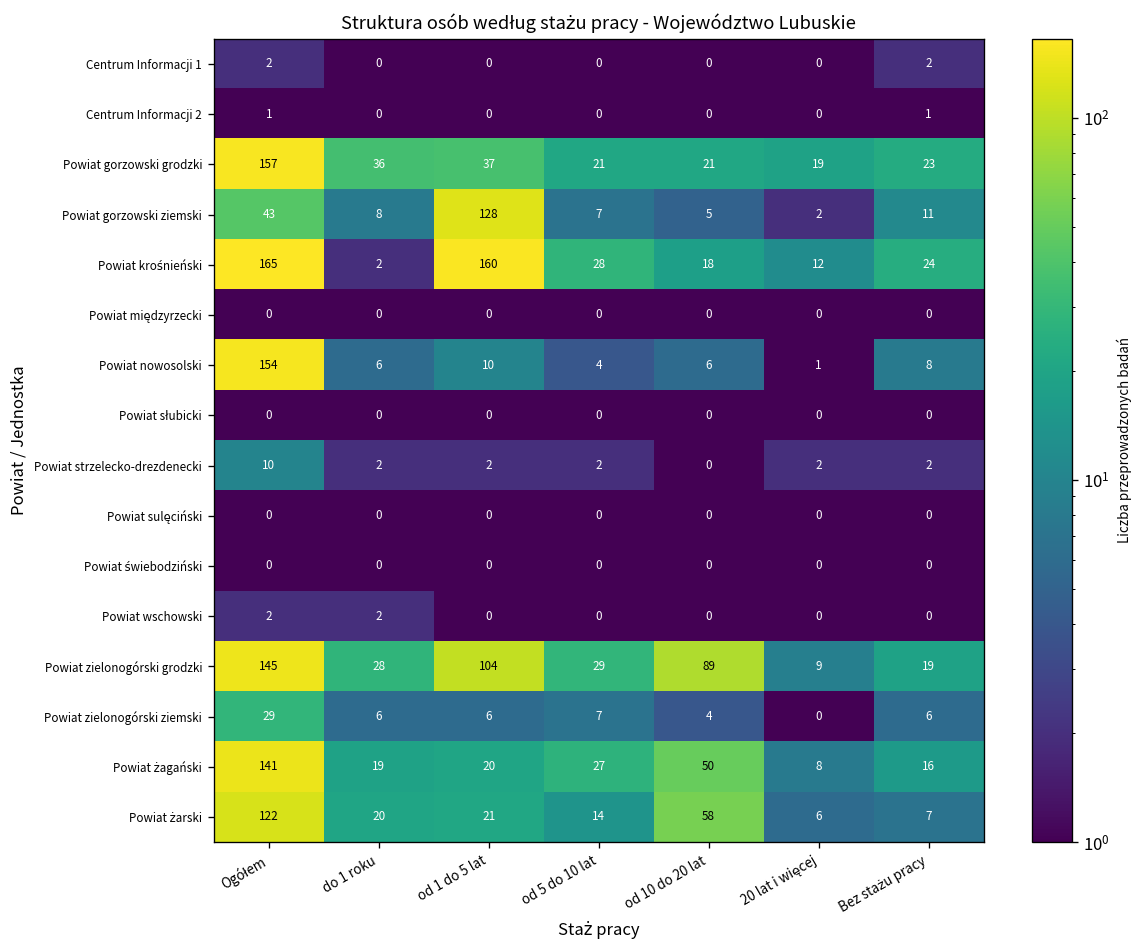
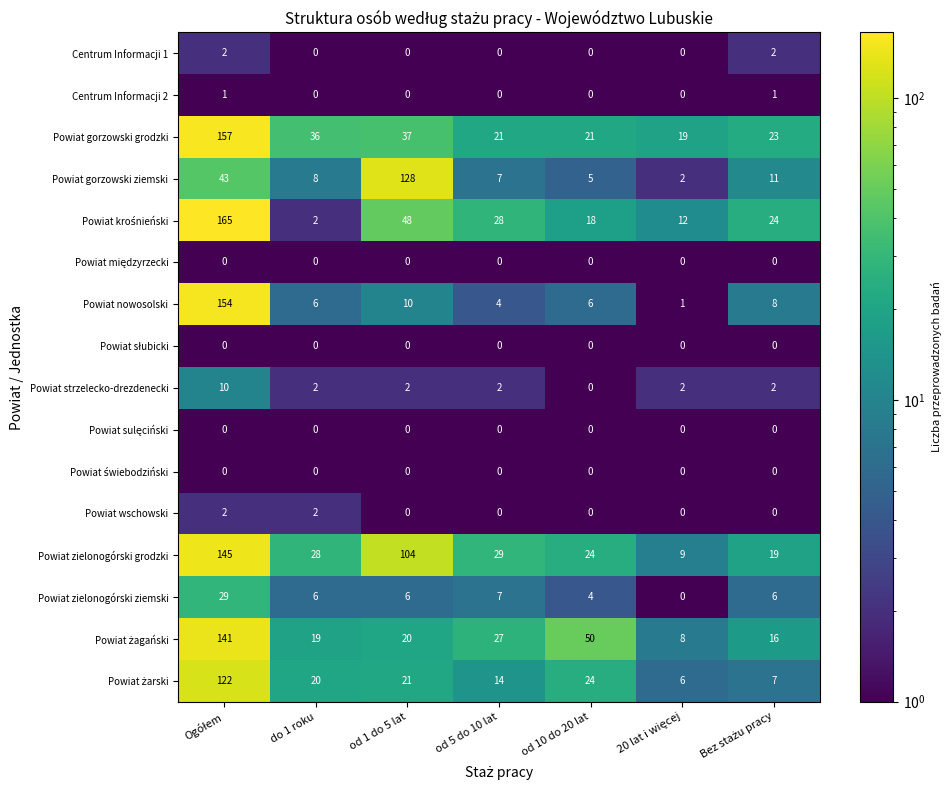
  {
    "Centrum Informacji 1": {
      "Ogółem": 2,
      "do 1 roku": 0,
      "od 1 do 5 lat": 0,
      "od 5 do 10 lat": 0,
      "od 10 do 20 lat": 0,
      "20 lat i więcej": 0,
      "Bez stażu pracy": 2
    },
    "Centrum Informacji 2": {
      "Ogółem": 1,
      "do 1 roku": 0,
      "od 1 do 5 lat": 0,
      "od 5 do 10 lat": 0,
      "od 10 do 20 lat": 0,
      "20 lat i więcej": 0,
      "Bez stażu pracy": 1
    },
    "Powiat gorzowski grodzki": {
      "Ogółem": 157,
      "do 1 roku": 36,
      "od 1 do 5 lat": 37,
      "od 5 do 10 lat": 21,
      "od 10 do 20 lat": 21,
      "20 lat i więcej": 19,
      "Bez stażu pracy": 23
    },
    "Powiat gorzowski ziemski": {
      "Ogółem": 43,
      "do 1 roku": 8,
      "od 1 do 5 lat": 128,
      "od 5 do 10 lat": 7,
      "od 10 do 20 lat": 5,
      "20 lat i więcej": 2,
      "Bez stażu pracy": 11
    },
    "Powiat krośnieński": {
      "Ogółem": 165,
      "do 1 roku": 2,
-     "od 1 do 5 lat": 160,
+     "od 1 do 5 lat": 48,
      "od 5 do 10 lat": 28,
      "od 10 do 20 lat": 18,
      "20 lat i więcej": 12,
      "Bez stażu pracy": 24
    },
    "Powiat międzyrzecki": {
      "Ogółem": 0,
      "do 1 roku": 0,
      "od 1 do 5 lat": 0,
      "od 5 do 10 lat": 0,
      "od 10 do 20 lat": 0,
      "20 lat i więcej": 0,
      "Bez stażu pracy": 0
    },
    "Powiat nowosolski": {
      "Ogółem": 154,
      "do 1 roku": 6,
      "od 1 do 5 lat": 10,
      "od 5 do 10 lat": 4,
      "od 10 do 20 lat": 6,
      "20 lat i więcej": 1,
      "Bez stażu pracy": 8
    },
    "Powiat słubicki": {
      "Ogółem": 0,
      "do 1 roku": 0,
      "od 1 do 5 lat": 0,
      "od 5 do 10 lat": 0,
      "od 10 do 20 lat": 0,
      "20 lat i więcej": 0,
      "Bez stażu pracy": 0
    },
    "Powiat strzelecko-drezdenecki": {
      "Ogółem": 10,
      "do 1 roku": 2,
      "od 1 do 5 lat": 2,
      "od 5 do 10 lat": 2,
      "od 10 do 20 lat": 0,
      "20 lat i więcej": 2,
      "Bez stażu pracy": 2
    },
    "Powiat sulęciński": {
      "Ogółem": 0,
      "do 1 roku": 0,
      "od 1 do 5 lat": 0,
      "od 5 do 10 lat": 0,
      "od 10 do 20 lat": 0,
      "20 lat i więcej": 0,
      "Bez stażu pracy": 0
    },
    "Powiat świebodziński": {
      "Ogółem": 0,
      "do 1 roku": 0,
      "od 1 do 5 lat": 0,
      "od 5 do 10 lat": 0,
      "od 10 do 20 lat": 0,
      "20 lat i więcej": 0,
      "Bez stażu pracy": 0
    },
    "Powiat wschowski": {
      "Ogółem": 2,
      "do 1 roku": 2,
      "od 1 do 5 lat": 0,
      "od 5 do 10 lat": 0,
      "od 10 do 20 lat": 0,
      "20 lat i więcej": 0,
      "Bez stażu pracy": 0
    },
    "Powiat zielonogórski grodzki": {
      "Ogółem": 145,
      "do 1 roku": 28,
      "od 1 do 5 lat": 104,
      "od 5 do 10 lat": 29,
-     "od 10 do 20 lat": 89,
+     "od 10 do 20 lat": 24,
      "20 lat i więcej": 9,
      "Bez stażu pracy": 19
    },
    "Powiat zielonogórski ziemski": {
      "Ogółem": 29,
      "do 1 roku": 6,
      "od 1 do 5 lat": 6,
      "od 5 do 10 lat": 7,
      "od 10 do 20 lat": 4,
      "20 lat i więcej": 0,
      "Bez stażu pracy": 6
    },
    "Powiat żagański": {
      "Ogółem": 141,
      "do 1 roku": 19,
      "od 1 do 5 lat": 20,
      "od 5 do 10 lat": 27,
      "od 10 do 20 lat": 50,
      "20 lat i więcej": 8,
      "Bez stażu pracy": 16
    },
    "Powiat żarski": {
      "Ogółem": 122,
      "do 1 roku": 20,
      "od 1 do 5 lat": 21,
      "od 5 do 10 lat": 14,
-     "od 10 do 20 lat": 58,
+     "od 10 do 20 lat": 24,
      "20 lat i więcej": 6,
      "Bez stażu pracy": 7
    }
  }
